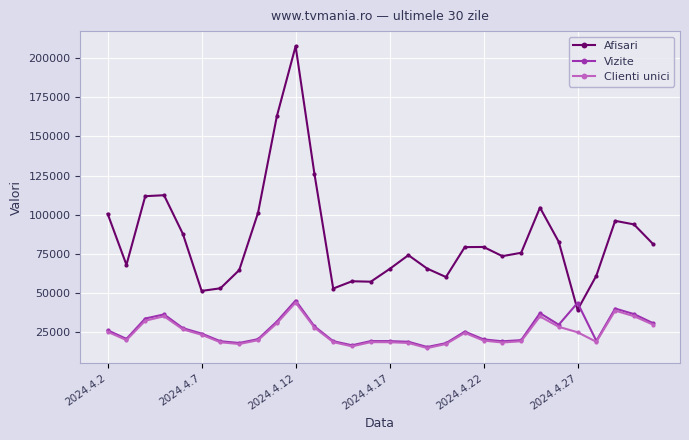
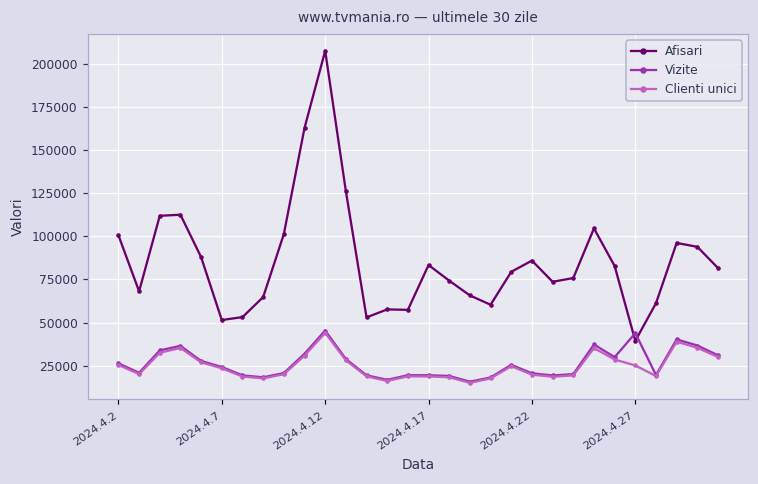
  {
    "Afisari": {
      "2024.4.2": 101000,
      "2024.4.7": 51000,
      "2024.4.12": 207000,
-     "2024.4.17": 65000,
-     "2024.4.22": 79000,
+     "2024.4.17": 83000,
+     "2024.4.22": 86000,
      "2024.4.27": 39000
    },
    "Vizite": {
      "2024.4.27": 44000
    },
    "Clienti unici": {
      "2024.4.27": 25000
    }
  }
